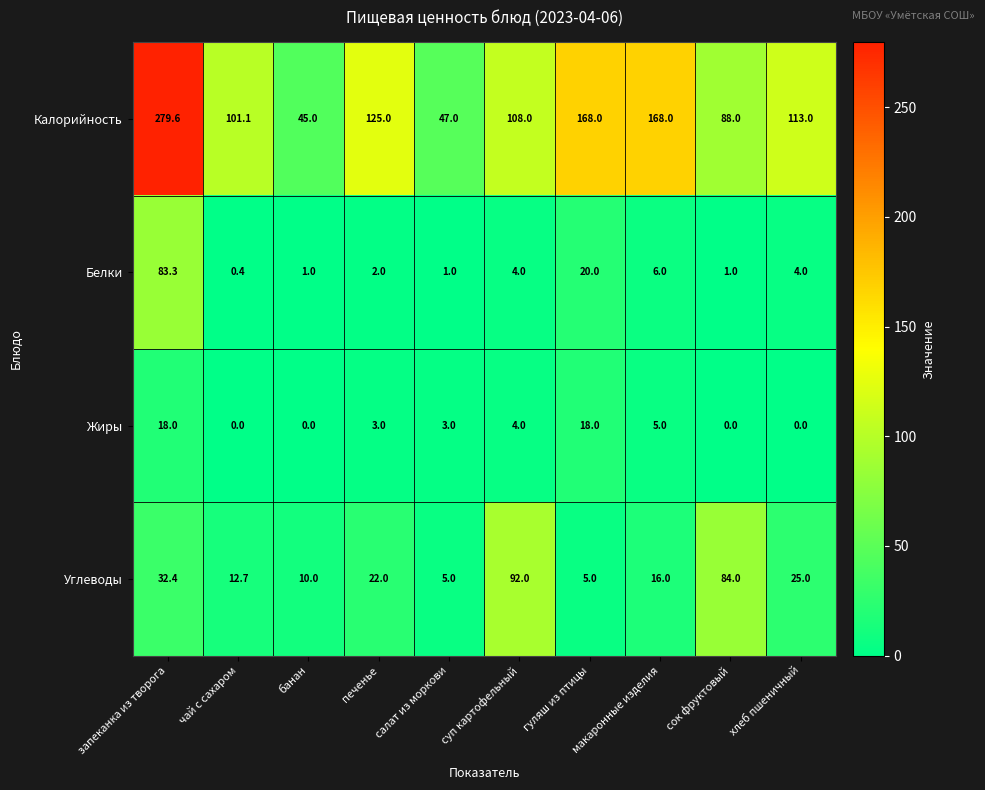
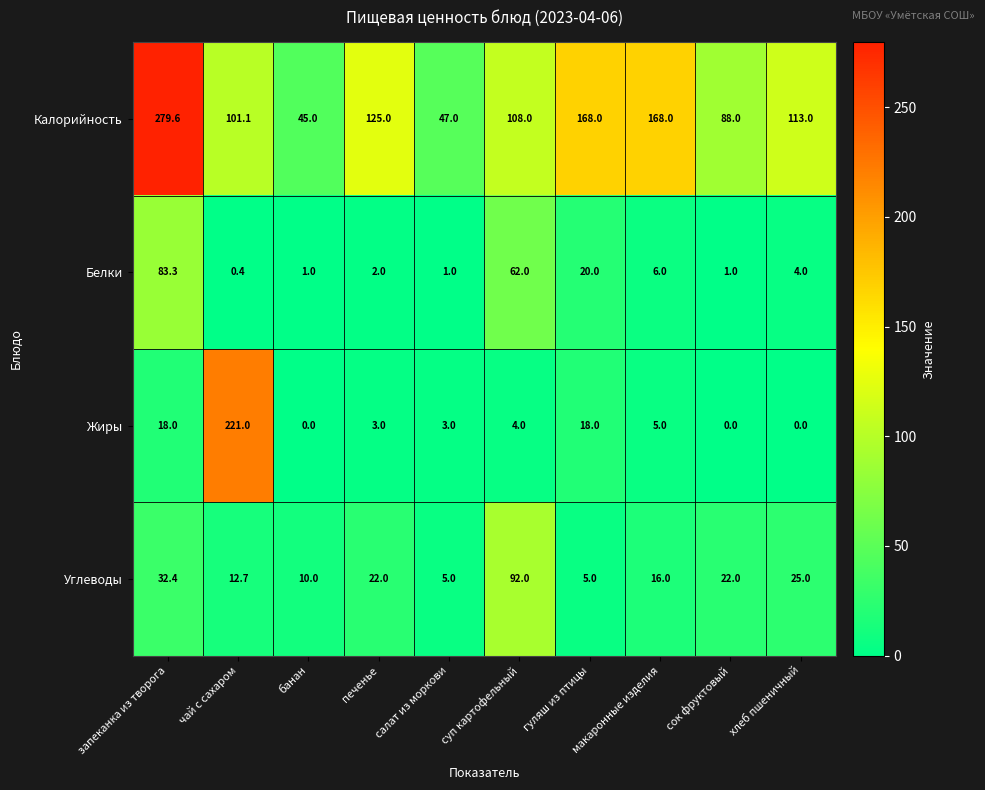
  {
    "Калорийность": {
      "запеканка из творога": 279.6,
      "чай с сахаром": 101.1,
      "банан": 45.0,
      "печенье": 125.0,
      "салат из моркови": 47.0,
      "суп картофельный": 108.0,
      "гуляш из птицы": 168.0,
      "макаронные изделия": 168.0,
      "сок фруктовый": 88.0,
      "хлеб пшеничный": 113.0
    },
    "Белки": {
      "запеканка из творога": 83.3,
      "чай с сахаром": 0.4,
      "банан": 1.0,
      "печенье": 2.0,
      "салат из моркови": 1.0,
-     "суп картофельный": 4.0,
+     "суп картофельный": 62.0,
      "гуляш из птицы": 20.0,
      "макаронные изделия": 6.0,
      "сок фруктовый": 1.0,
      "хлеб пшеничный": 4.0
    },
    "Жиры": {
      "запеканка из творога": 18.0,
-     "чай с сахаром": 0.0,
+     "чай с сахаром": 221.0,
      "банан": 0.0,
      "печенье": 3.0,
      "салат из моркови": 3.0,
      "суп картофельный": 4.0,
      "гуляш из птицы": 18.0,
      "макаронные изделия": 5.0,
      "сок фруктовый": 0.0,
      "хлеб пшеничный": 0.0
    },
    "Углеводы": {
      "запеканка из творога": 32.4,
      "чай с сахаром": 12.7,
      "банан": 10.0,
      "печенье": 22.0,
      "салат из моркови": 5.0,
      "суп картофельный": 92.0,
      "гуляш из птицы": 5.0,
      "макаронные изделия": 16.0,
-     "сок фруктовый": 84.0,
+     "сок фруктовый": 22.0,
      "хлеб пшеничный": 25.0
    }
  }
